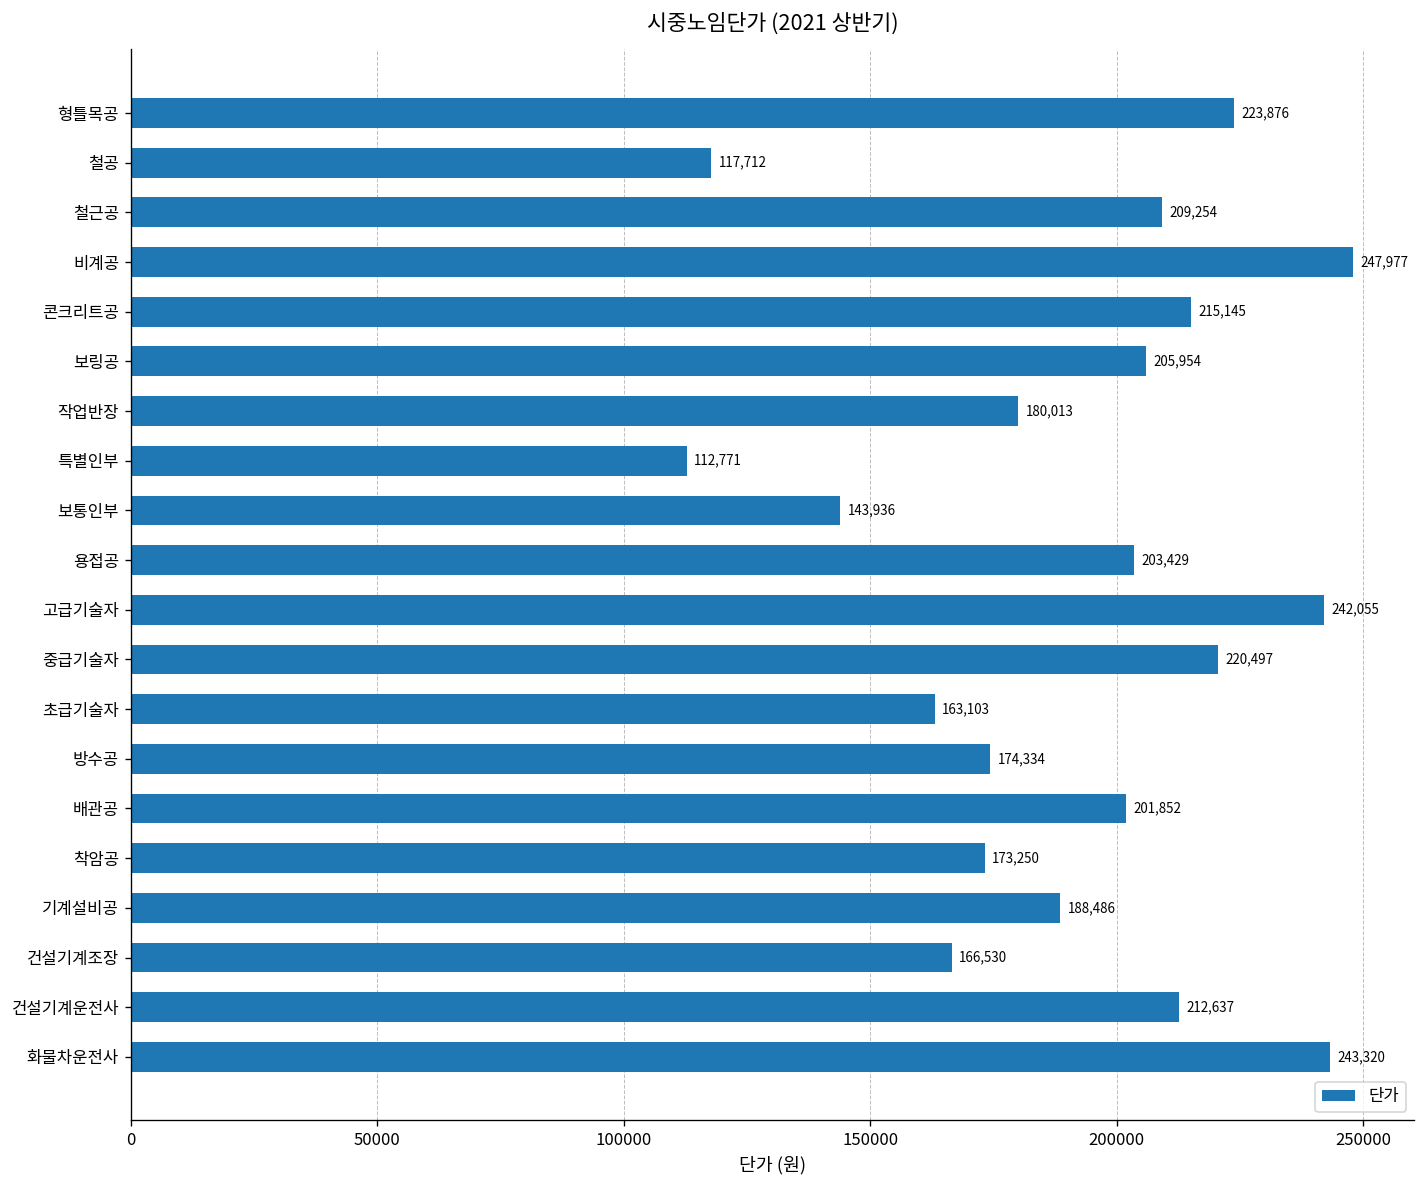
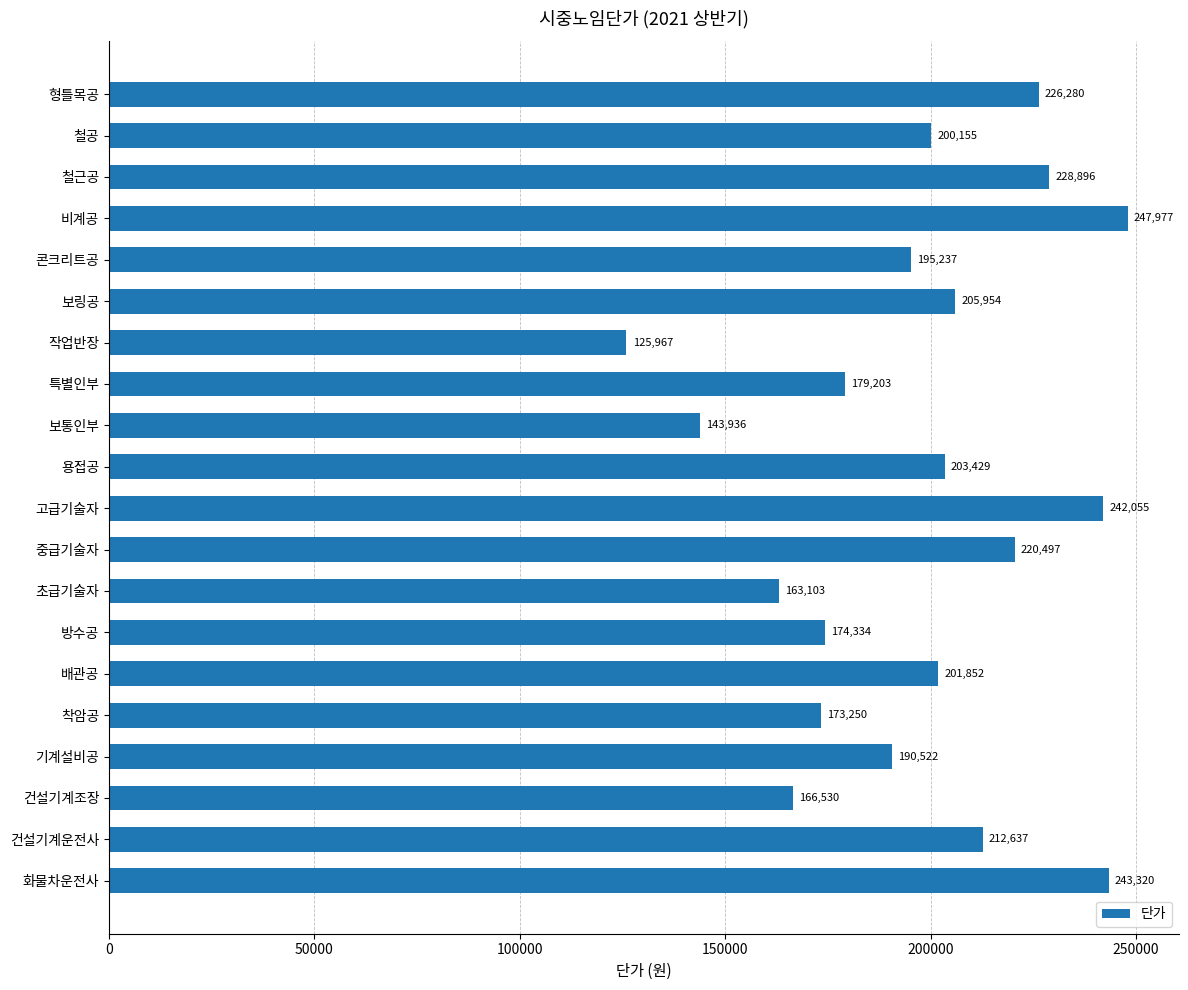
  {
-   "형틀목공": "223,876",
-   "철공": "117,712",
-   "철근공": "209,254",
+   "형틀목공": "226,280",
+   "철공": "200,155",
+   "철근공": "228,896",
    "비계공": "247,977",
-   "콘크리트공": "215,145",
+   "콘크리트공": "195,237",
    "보링공": "205,954",
-   "작업반장": "180,013",
-   "특별인부": "112,771",
+   "작업반장": "125,967",
+   "특별인부": "179,203",
    "보통인부": "143,936",
    "용접공": "203,429",
    "고급기술자": "242,055",
    "중급기술자": "220,497",
    "초급기술자": "163,103",
    "방수공": "174,334",
    "배관공": "201,852",
    "착암공": "173,250",
-   "기계설비공": "188,486",
+   "기계설비공": "190,522",
    "건설기계조장": "166,530",
    "건설기계운전사": "212,637",
    "화물차운전사": "243,320"
  }
